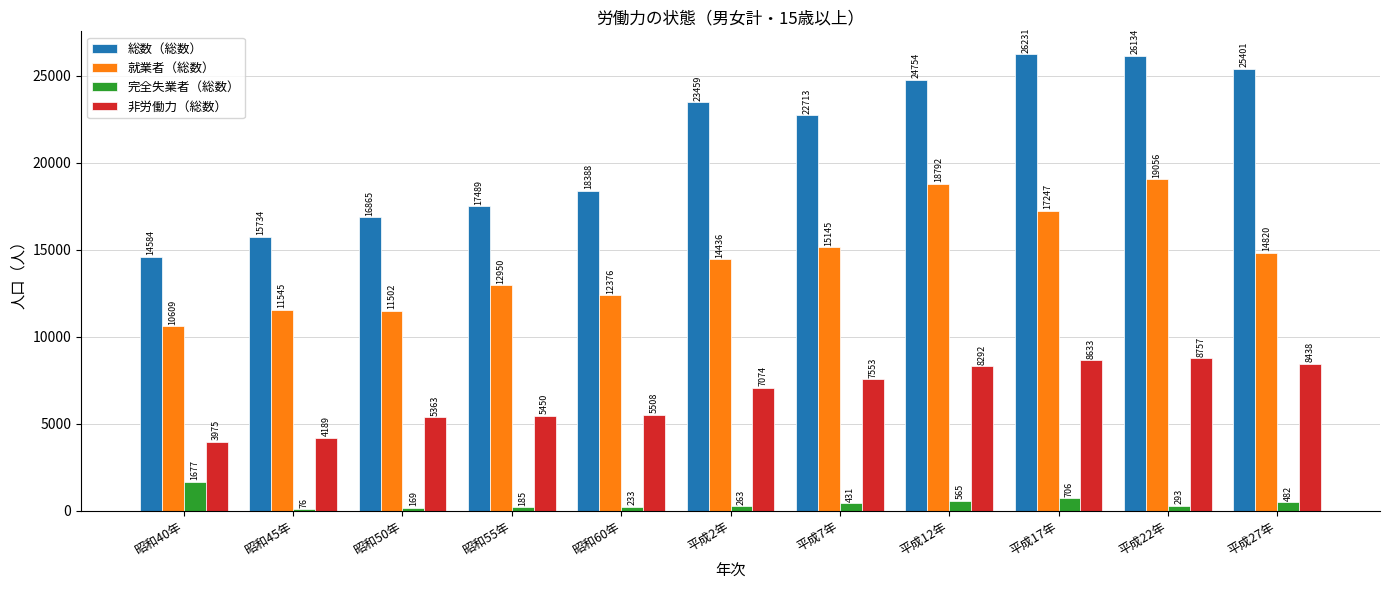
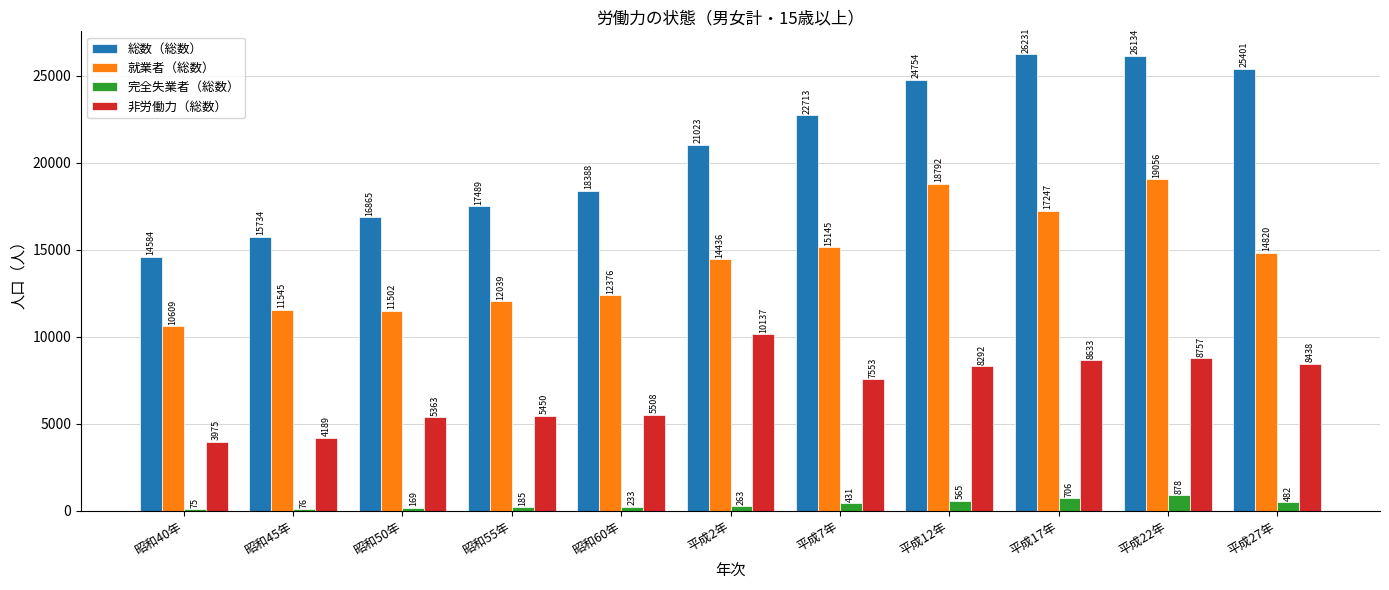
  {
    "総数（総数）": {
      "昭和40年": 14584,
      "昭和45年": 15734,
      "昭和50年": 16865,
      "昭和55年": 17489,
      "昭和60年": 18388,
-     "平成2年": 23459,
+     "平成2年": 21023,
      "平成7年": 22713,
      "平成12年": 24754,
      "平成17年": 26231,
      "平成22年": 26134,
      "平成27年": 25401
    },
    "就業者（総数）": {
      "昭和40年": 10609,
      "昭和45年": 11545,
      "昭和50年": 11502,
-     "昭和55年": 12950,
+     "昭和55年": 12039,
      "昭和60年": 12376,
      "平成2年": 14436,
      "平成7年": 15145,
      "平成12年": 18792,
      "平成17年": 17247,
      "平成22年": 19056,
      "平成27年": 14820
    },
    "完全失業者（総数）": {
-     "昭和40年": 1677,
+     "昭和40年": 75,
      "昭和45年": 76,
      "昭和50年": 169,
      "昭和55年": 185,
      "昭和60年": 233,
      "平成2年": 263,
      "平成7年": 431,
      "平成12年": 565,
      "平成17年": 706,
-     "平成22年": 293,
+     "平成22年": 878,
      "平成27年": 482
    },
    "非労働力（総数）": {
      "昭和40年": 3975,
      "昭和45年": 4189,
      "昭和50年": 5363,
      "昭和55年": 5450,
      "昭和60年": 5508,
-     "平成2年": 7074,
+     "平成2年": 10137,
      "平成7年": 7553,
      "平成12年": 8292,
      "平成17年": 8633,
      "平成22年": 8757,
      "平成27年": 8438
    }
  }
